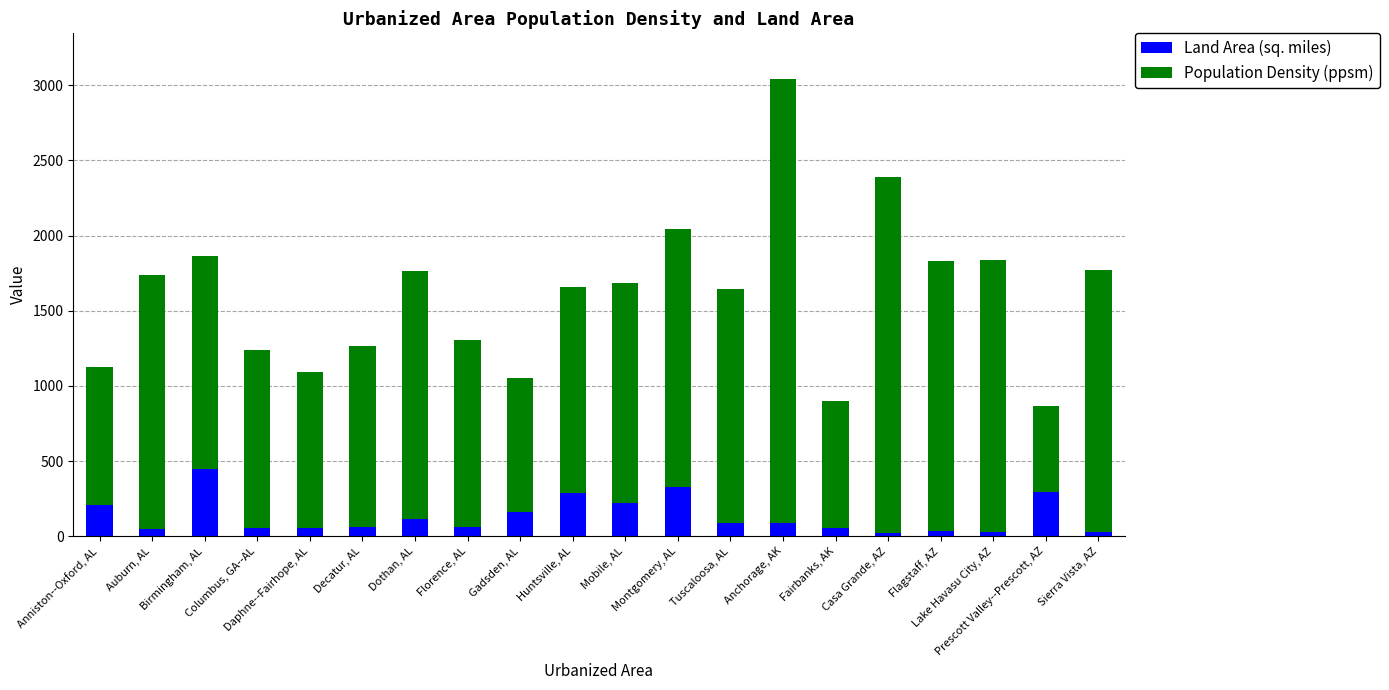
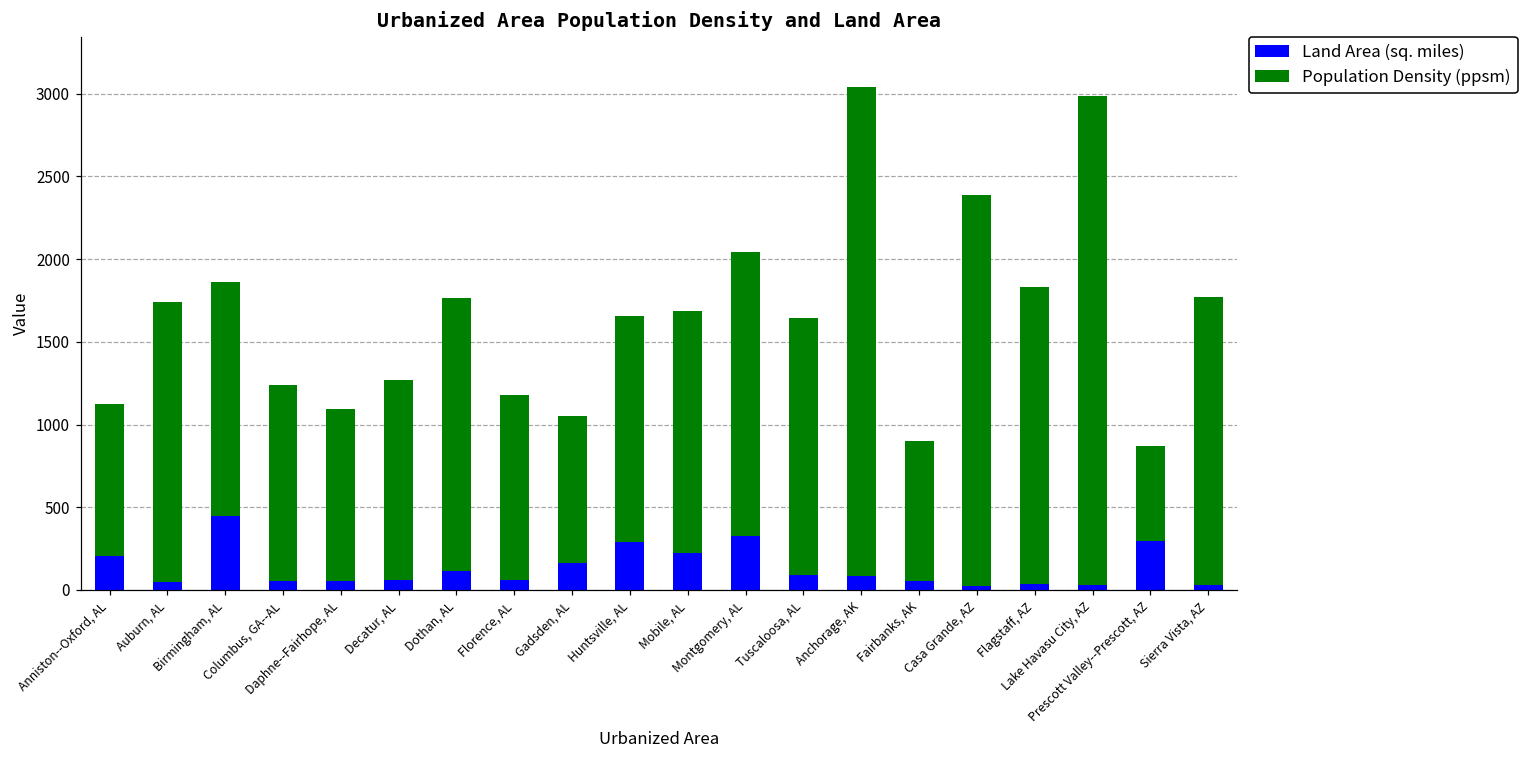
  {
    "Land Area (sq. miles)": {
      "Anniston--Oxford, AL": 210,
      "Auburn, AL": 50,
      "Birmingham, AL": 450,
      "Columbus, GA--AL": 50,
      "Daphne--Fairhope, AL": 60,
      "Decatur, AL": 60,
      "Dothan, AL": 120,
      "Florence, AL": 60,
      "Gadsden, AL": 160,
      "Huntsville, AL": 290,
      "Mobile, AL": 220,
      "Montgomery, AL": 320,
      "Tuscaloosa, AL": 90,
      "Anchorage, AK": 80,
      "Fairbanks, AK": 60,
      "Casa Grande, AZ": 20,
      "Flagstaff, AZ": 30,
      "Lake Havasu City, AZ": 30,
      "Prescott Valley--Prescott, AZ": 290,
      "Sierra Vista, AZ": 30
    },
    "Population Density (ppsm)": {
      "Anniston--Oxford, AL": 920,
      "Auburn, AL": 1690,
      "Birmingham, AL": 1410,
      "Columbus, GA--AL": 1190,
      "Daphne--Fairhope, AL": 1040,
      "Decatur, AL": 1210,
      "Dothan, AL": 1650,
-     "Florence, AL": 1240,
+     "Florence, AL": 1110,
      "Gadsden, AL": 890,
      "Huntsville, AL": 1370,
      "Mobile, AL": 1460,
      "Montgomery, AL": 1720,
      "Tuscaloosa, AL": 1550,
      "Anchorage, AK": 2960,
      "Fairbanks, AK": 850,
      "Casa Grande, AZ": 2370,
      "Flagstaff, AZ": 1800,
-     "Lake Havasu City, AZ": 1810,
+     "Lake Havasu City, AZ": 2960,
      "Prescott Valley--Prescott, AZ": 570,
      "Sierra Vista, AZ": 1740
    }
  }
